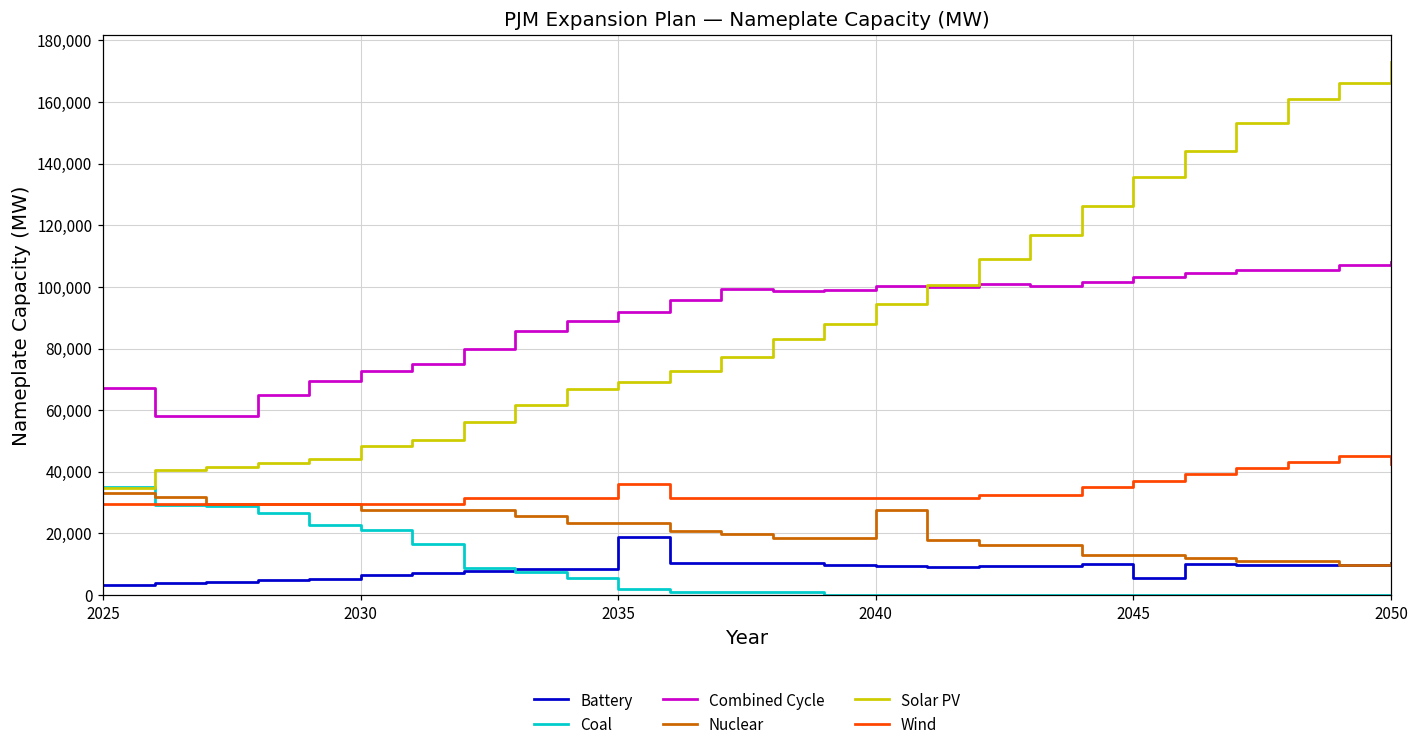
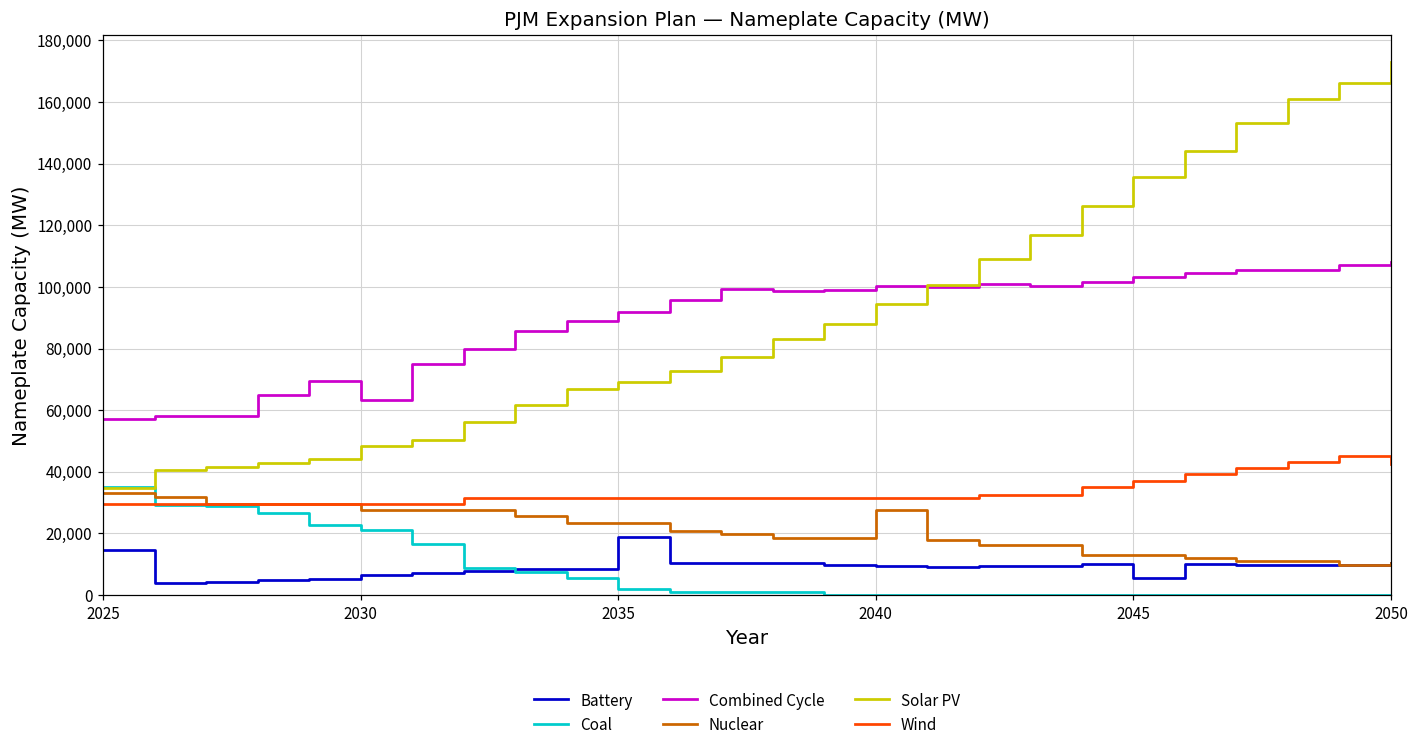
  {
    "Battery": {
-     "2025": "3,000",
+     "2025": "15,000",
      "2030": "7,000",
      "2035": "19,000",
      "2040": "9,000",
      "2045": "5,000"
    },
    "Coal": {
      "2030": "21,000",
      "2035": "2,000",
      "2040": "0",
      "2045": "0",
      "2050": "0"
    },
    "Combined Cycle": {
-     "2025": "67,000",
-     "2030": "73,000",
+     "2025": "57,000",
+     "2030": "63,000",
      "2035": "92,000",
      "2040": "100,000",
      "2045": "103,000",
      "2050": "108,000"
    },
    "Nuclear": {
      "2025": "33,000",
      "2030": "28,000",
      "2035": "23,000",
      "2040": "27,000",
      "2045": "13,000"
    },
    "Solar PV": {
      "2030": "48,000",
      "2035": "69,000",
      "2040": "95,000",
      "2045": "136,000",
      "2050": "173,000"
    },
    "Wind": {
      "2025": "30,000",
      "2030": "30,000",
-     "2035": "36,000",
+     "2035": "32,000",
      "2040": "32,000",
      "2045": "37,000",
      "2050": "42,000"
    }
  }
